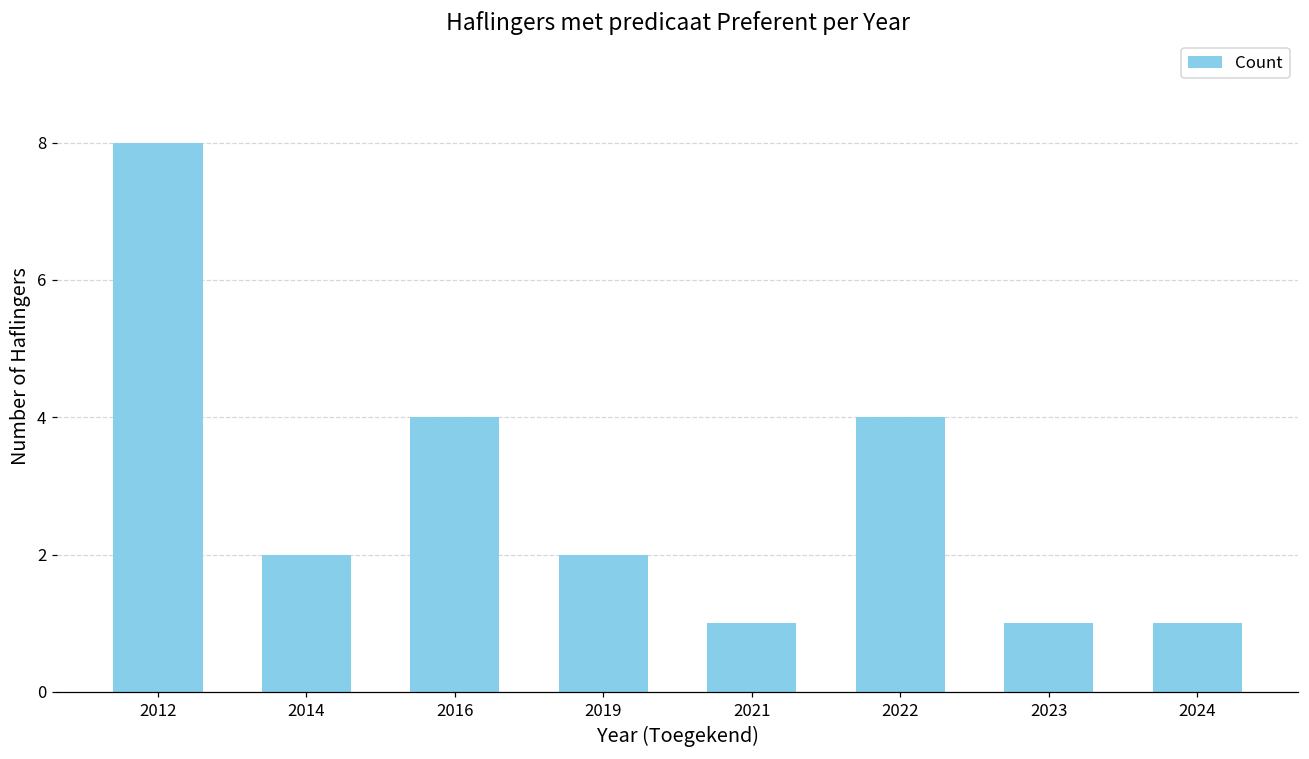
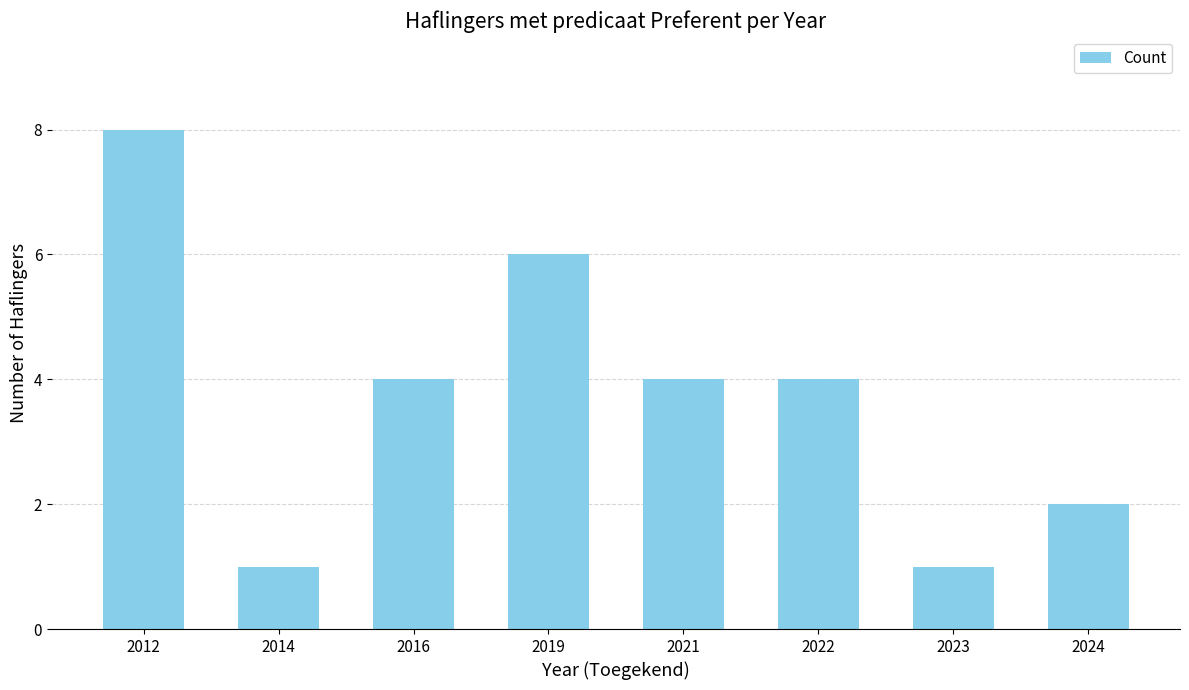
  {
    "2012": 8,
-   "2014": 2,
+   "2014": 1,
    "2016": 4,
-   "2019": 2,
-   "2021": 1,
+   "2019": 6,
+   "2021": 4,
    "2022": 4,
    "2023": 1,
-   "2024": 1
+   "2024": 2
  }
